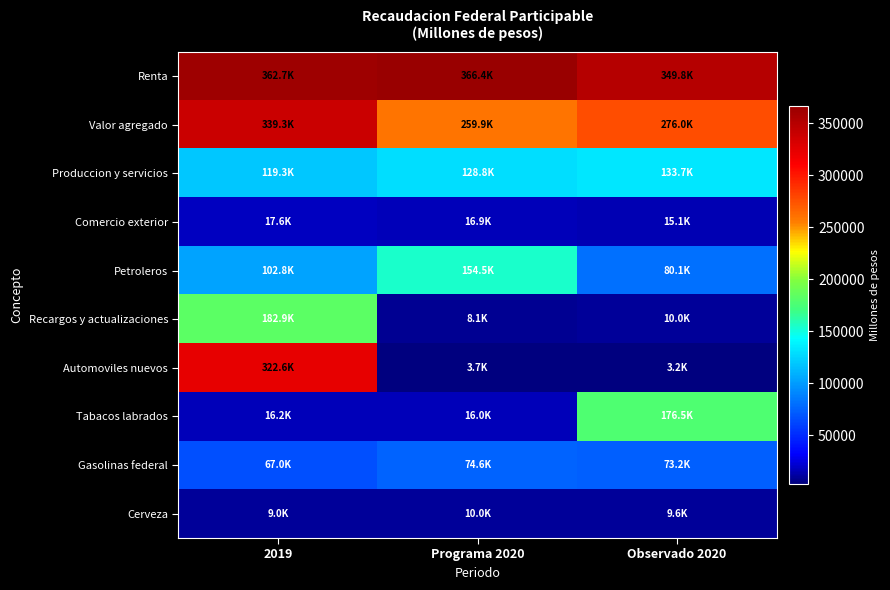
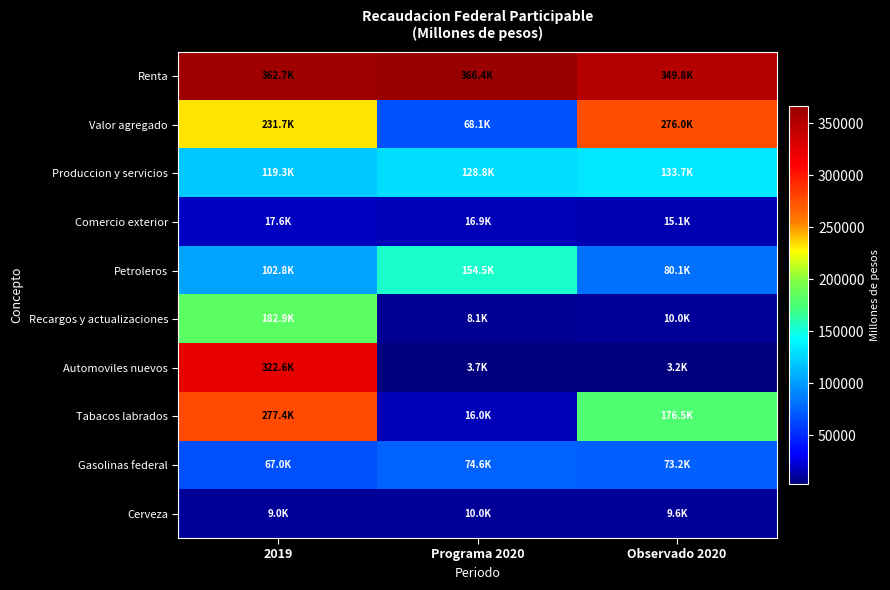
  {
    "Renta": {
      "2019": "362.7K",
      "Programa 2020": "366.4K",
      "Observado 2020": "349.8K"
    },
    "Valor agregado": {
-     "2019": "339.3K",
-     "Programa 2020": "259.9K",
+     "2019": "231.7K",
+     "Programa 2020": "68.1K",
      "Observado 2020": "276.0K"
    },
    "Produccion y servicios": {
      "2019": "119.3K",
      "Programa 2020": "128.8K",
      "Observado 2020": "133.7K"
    },
    "Comercio exterior": {
      "2019": "17.6K",
      "Programa 2020": "16.9K",
      "Observado 2020": "15.1K"
    },
    "Petroleros": {
      "2019": "102.8K",
      "Programa 2020": "154.5K",
      "Observado 2020": "80.1K"
    },
    "Recargos y actualizaciones": {
      "2019": "182.9K",
      "Programa 2020": "8.1K",
      "Observado 2020": "10.0K"
    },
    "Automoviles nuevos": {
      "2019": "322.6K",
      "Programa 2020": "3.7K",
      "Observado 2020": "3.2K"
    },
    "Tabacos labrados": {
-     "2019": "16.2K",
+     "2019": "277.4K",
      "Programa 2020": "16.0K",
      "Observado 2020": "176.5K"
    },
    "Gasolinas federal": {
      "2019": "67.0K",
      "Programa 2020": "74.6K",
      "Observado 2020": "73.2K"
    },
    "Cerveza": {
      "2019": "9.0K",
      "Programa 2020": "10.0K",
      "Observado 2020": "9.6K"
    }
  }
